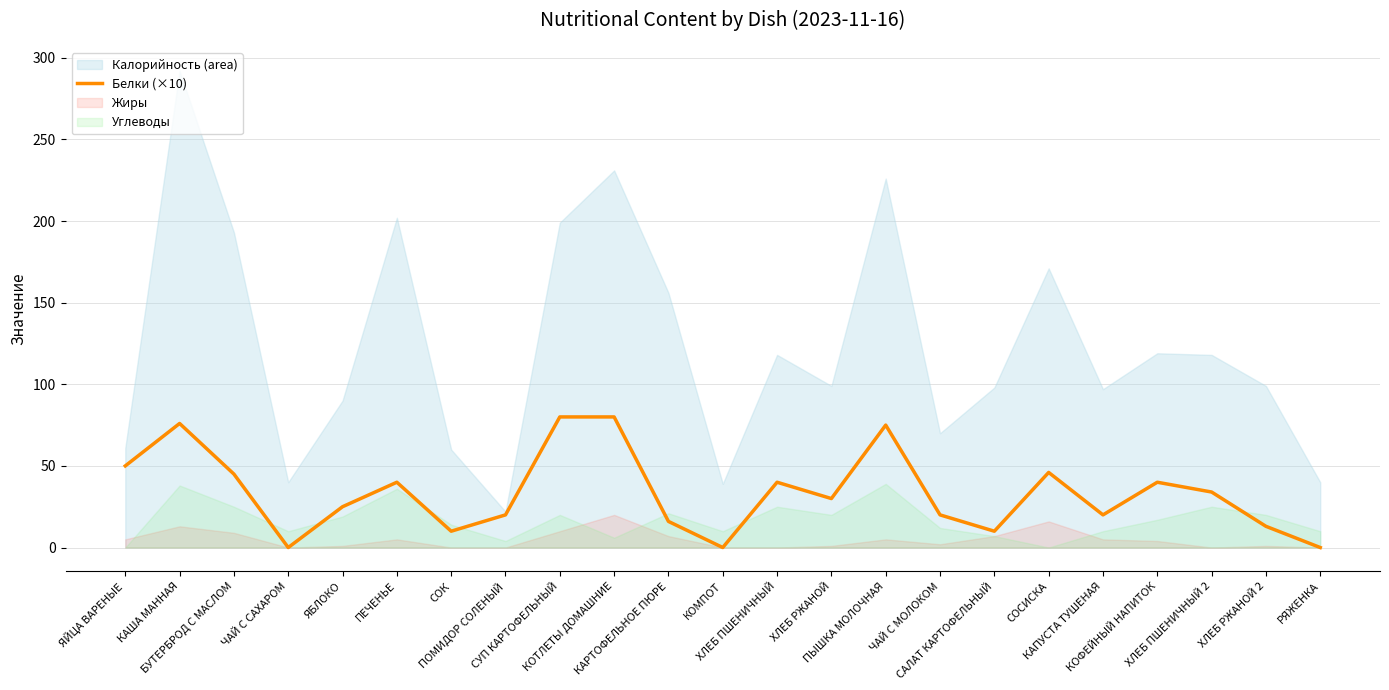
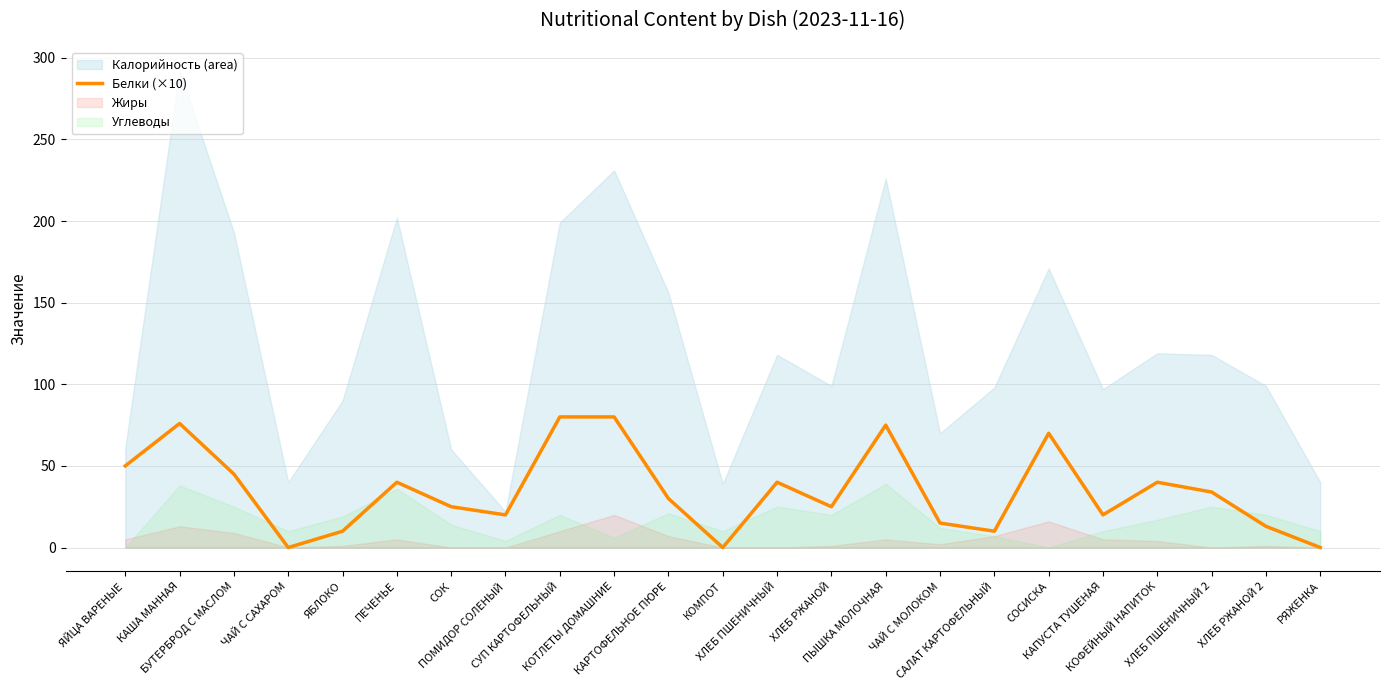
  {
    "Белки (×10)": {
      "ЯЙЦА ВАРЕНЫЕ": 50,
      "КАША МАННАЯ": 76,
      "БУТЕРБРОД С МАСЛОМ": 45,
-     "ЯБЛОКО": 25,
+     "ЯБЛОКО": 10,
      "ПЕЧЕНЬЕ": 40,
-     "СОК": 10,
+     "СОК": 25,
      "ПОМИДОР СОЛЕНЫЙ": 20,
      "СУП КАРТОФЕЛЬНЫЙ": 80,
      "КОТЛЕТЫ ДОМАШНИЕ": 80,
-     "КАРТОФЕЛЬНОЕ ПЮРЕ": 16,
+     "КАРТОФЕЛЬНОЕ ПЮРЕ": 30,
      "ХЛЕБ ПШЕНИЧНЫЙ": 40,
-     "ХЛЕБ РЖАНОЙ": 30,
+     "ХЛЕБ РЖАНОЙ": 25,
      "ПЫШКА МОЛОЧНАЯ": 75,
-     "ЧАЙ С МОЛОКОМ": 20,
+     "ЧАЙ С МОЛОКОМ": 15,
      "САЛАТ КАРТОФЕЛЬНЫЙ": 10,
-     "СОСИСКА": 46,
+     "СОСИСКА": 70,
      "КАПУСТА ТУШЕНАЯ": 20,
      "КОФЕЙНЫЙ НАПИТОК": 40,
      "ХЛЕБ ПШЕНИЧНЫЙ 2": 34,
      "ХЛЕБ РЖАНОЙ 2": 13
    }
  }
